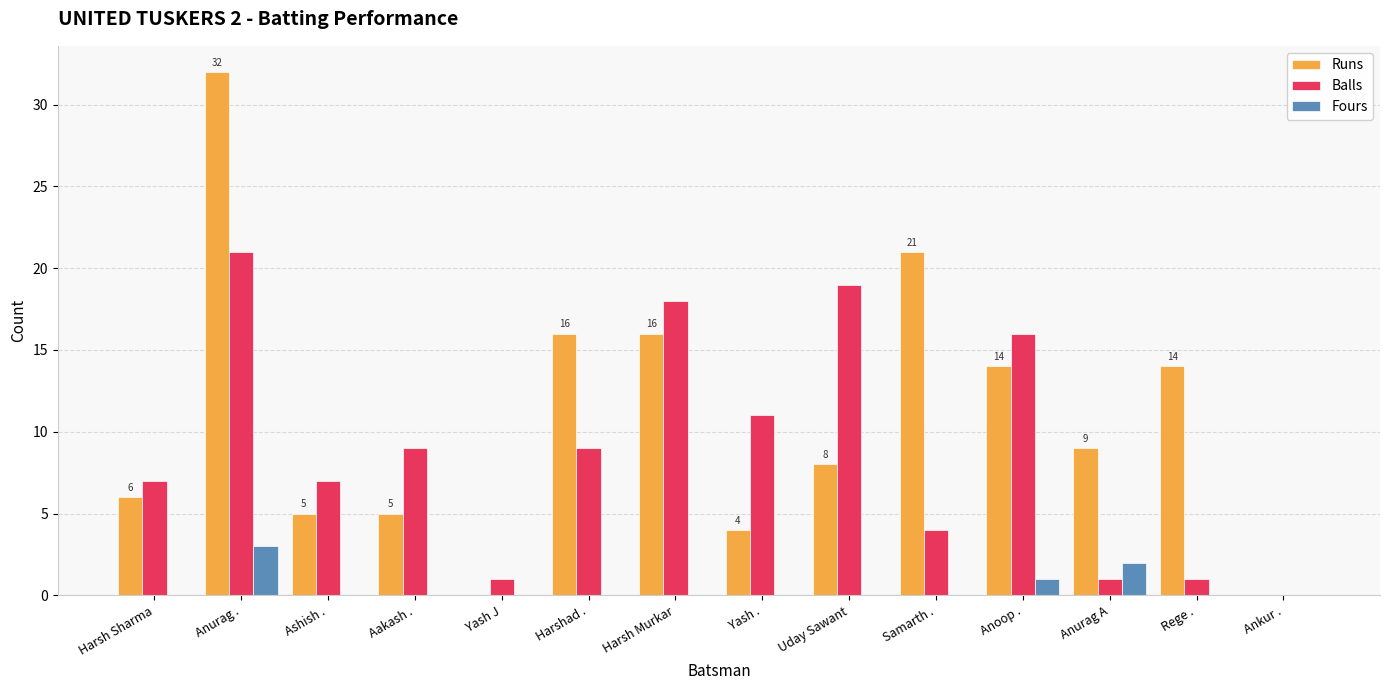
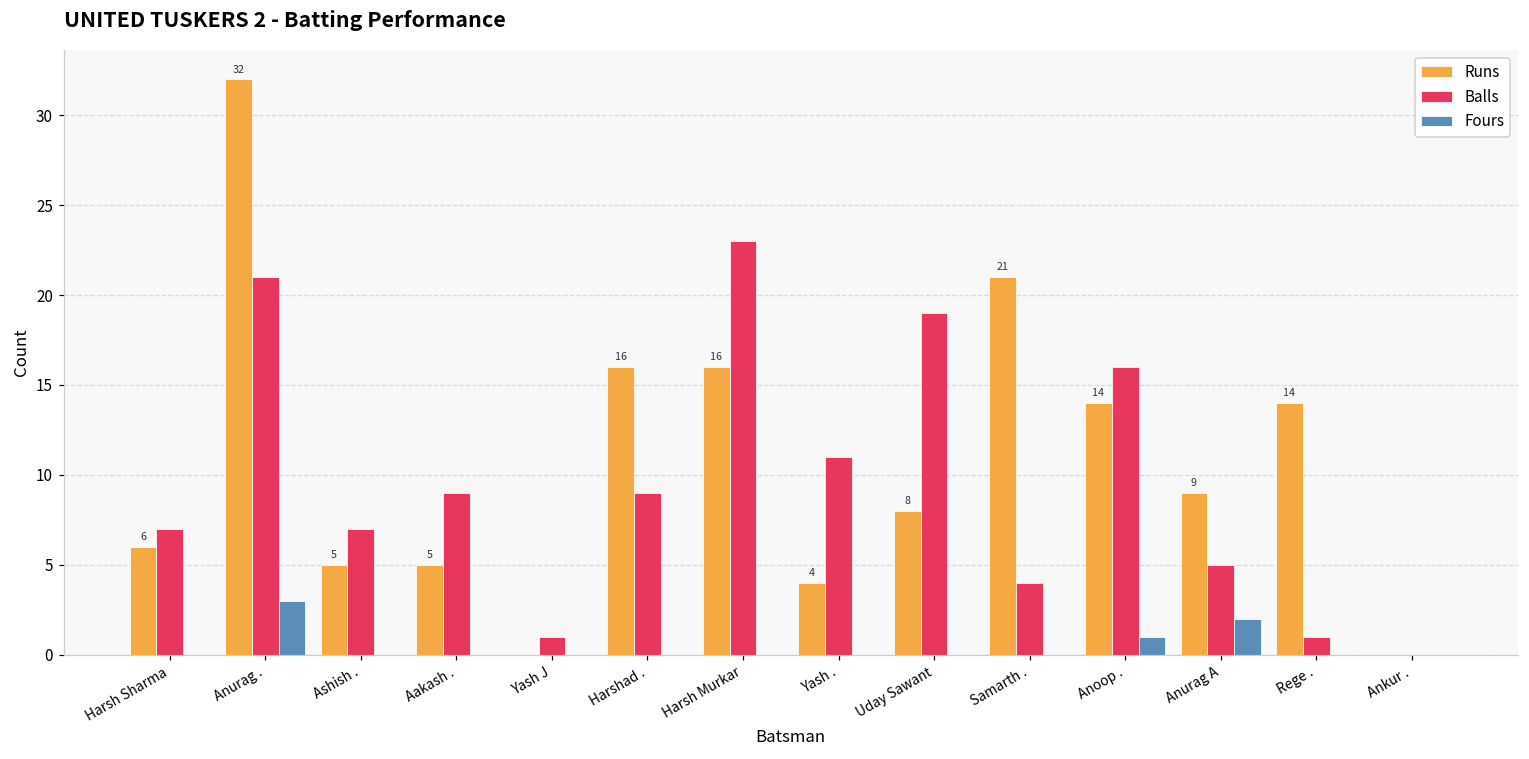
  {
    "Runs": {
      "Harsh Sharma": 6,
      "Anurag .": 32,
      "Ashish .": 5,
      "Aakash .": 5,
      "Harshad .": 16,
      "Harsh Murkar": 16,
      "Yash .": 4,
      "Uday Sawant": 8,
      "Samarth .": 21,
      "Anoop .": 14,
      "Anurag A": 9,
      "Rege .": 14
    },
    "Balls": {
      "Harsh Sharma": 7,
      "Anurag .": 21,
      "Ashish .": 7,
      "Aakash .": 9,
      "Yash J": 1,
      "Harshad .": 9,
-     "Harsh Murkar": 18,
+     "Harsh Murkar": 23,
      "Yash .": 11,
      "Uday Sawant": 19,
      "Samarth .": 4,
      "Anoop .": 16,
-     "Anurag A": 1,
+     "Anurag A": 5,
      "Rege .": 1,
      "Ankur .": 0
    },
    "Fours": {
      "Harsh Sharma": 0,
      "Anurag .": 3,
      "Ashish .": 0,
      "Aakash .": 0,
      "Yash J": 0,
      "Harshad .": 0,
      "Harsh Murkar": 0,
      "Yash .": 0,
      "Uday Sawant": 0,
      "Samarth .": 0,
      "Anoop .": 1,
      "Anurag A": 2,
      "Rege .": 0,
      "Ankur .": 0
    }
  }
